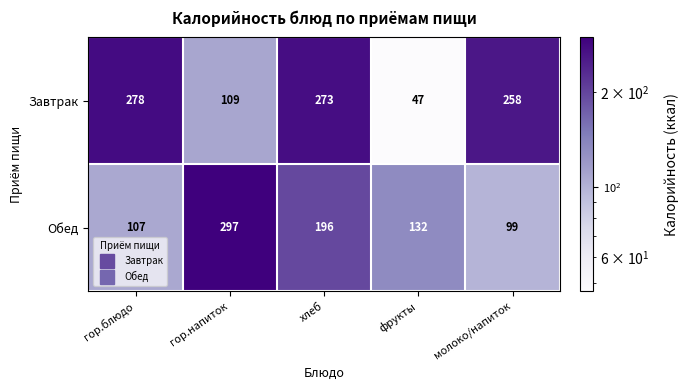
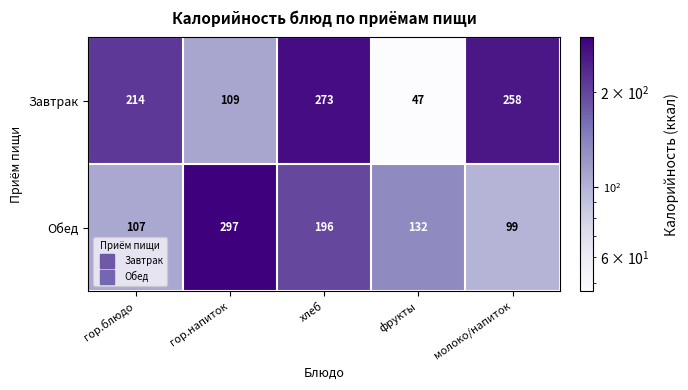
  {
    "Завтрак": {
-     "гор.блюдо": 278,
+     "гор.блюдо": 214,
      "гор.напиток": 109,
      "хлеб": 273,
      "фрукты": 47,
      "молоко/напиток": 258
    },
    "Обед": {
      "гор.блюдо": 107,
      "гор.напиток": 297,
      "хлеб": 196,
      "фрукты": 132,
      "молоко/напиток": 99
    }
  }
